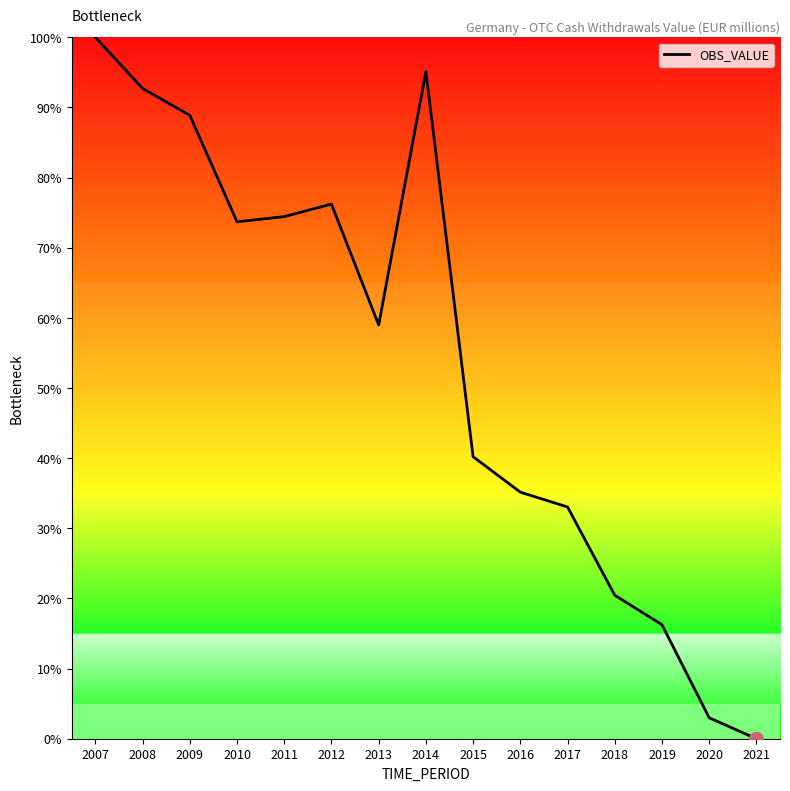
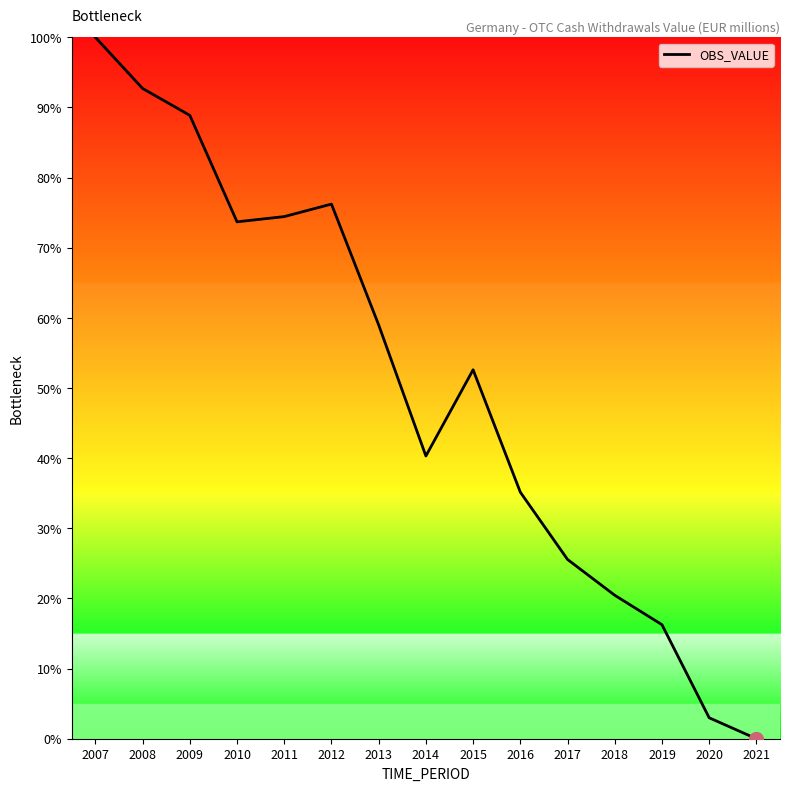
  {
    "OBS_VALUE": {
      "2007": "100%",
      "2008": "93%",
      "2009": "89%",
      "2010": "74%",
      "2011": "74%",
      "2012": "76%",
      "2013": "59%",
-     "2014": "95%",
-     "2015": "40%",
+     "2014": "40%",
+     "2015": "53%",
      "2016": "35%",
-     "2017": "33%",
+     "2017": "26%",
      "2018": "20%",
      "2019": "16%"
    }
  }
